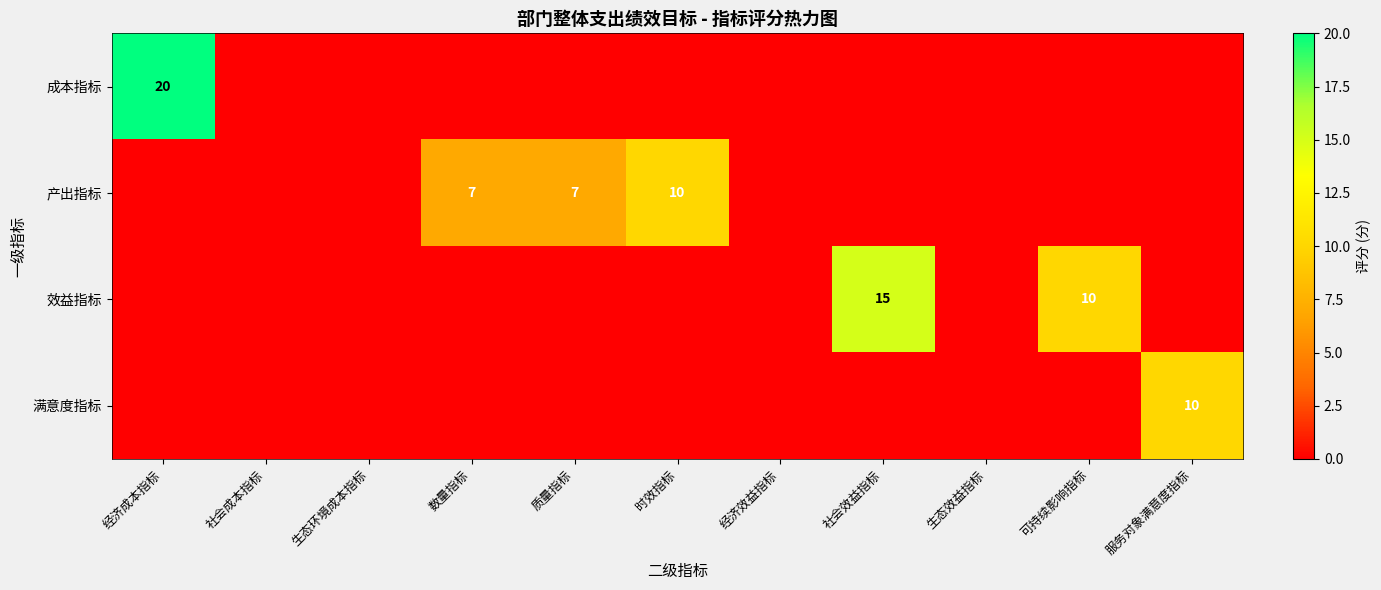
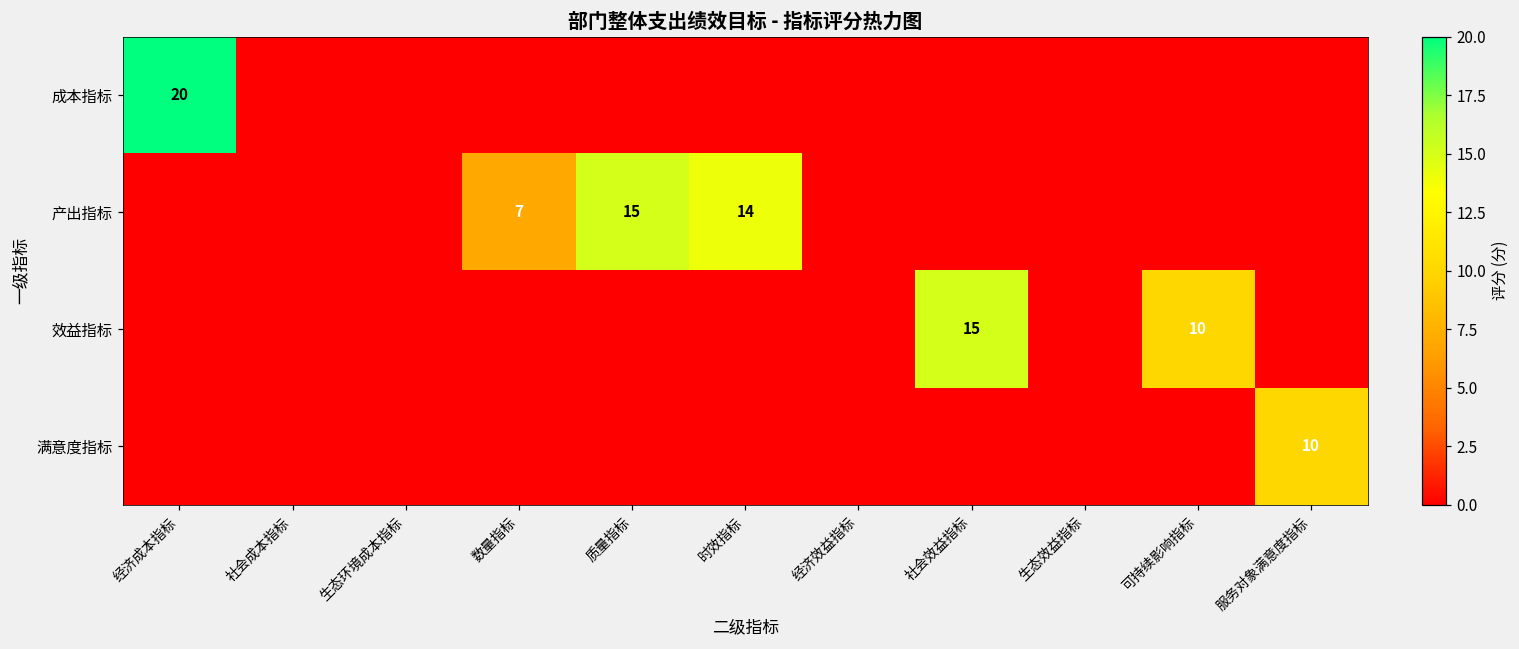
  {
    "成本指标": {
      "经济成本指标": 20
    },
    "产出指标": {
      "数量指标": 7,
-     "质量指标": 7,
-     "时效指标": 10
+     "质量指标": 15,
+     "时效指标": 14
    },
    "效益指标": {
      "社会效益指标": 15,
      "可持续影响指标": 10
    },
    "满意度指标": {
      "服务对象满意度指标": 10
    }
  }
